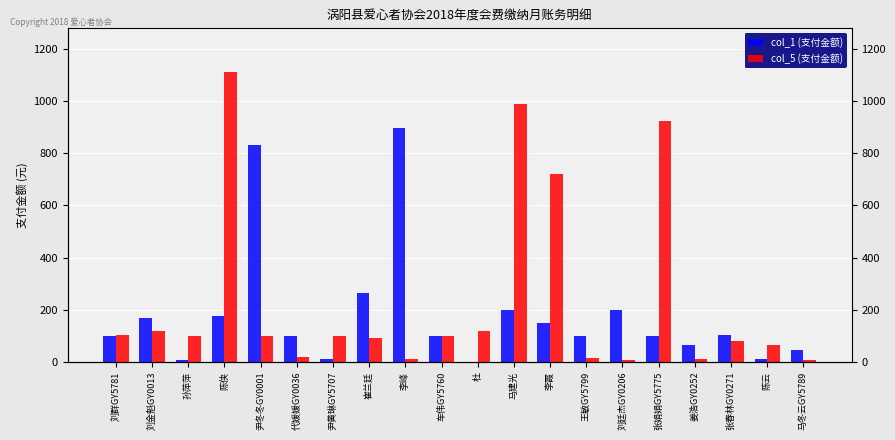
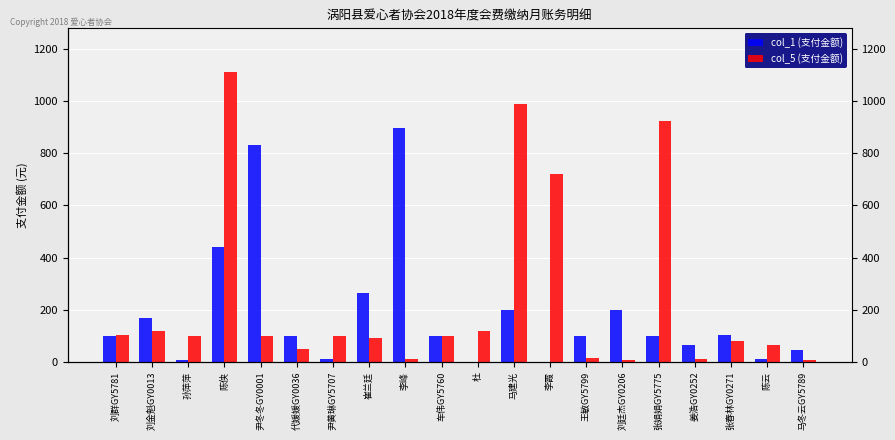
  {
    "col_1 (支付金额)": {
      "刘群GY5781": 100,
      "刘金魁GY0013": 170,
-     "陈侠": 170,
+     "陈侠": 440,
      "尹冬冬GY0001": 830,
      "代媛媛GY0036": 100,
      "尹黄琳GY5707": 10,
      "崔兰廷": 260,
      "李峰": 900,
      "车伟GY5760": 100,
      "马建光": 200,
-     "李霞": 150,
+     "李霞": 0,
      "王敏GY5799": 100,
      "刘廷杰GY0206": 200,
      "张娟娟GY5775": 100,
      "姜浩GY0252": 70,
      "张春林GY0271": 100,
      "陈云": 10,
      "马冬云GY5789": 40
    },
    "col_5 (支付金额)": {
      "刘群GY5781": 100,
      "刘金魁GY0013": 120,
      "孙萍萍": 100,
      "陈侠": 1110,
      "尹冬冬GY0001": 100,
-     "代媛媛GY0036": 20,
+     "代媛媛GY0036": 50,
      "尹黄琳GY5707": 100,
      "崔兰廷": 90,
      "李峰": 10,
      "车伟GY5760": 100,
      "杜": 120,
      "马建光": 990,
      "李霞": 720,
      "王敏GY5799": 20,
      "张娟娟GY5775": 920,
      "姜浩GY0252": 10,
      "张春林GY0271": 80,
      "陈云": 60
    }
  }
